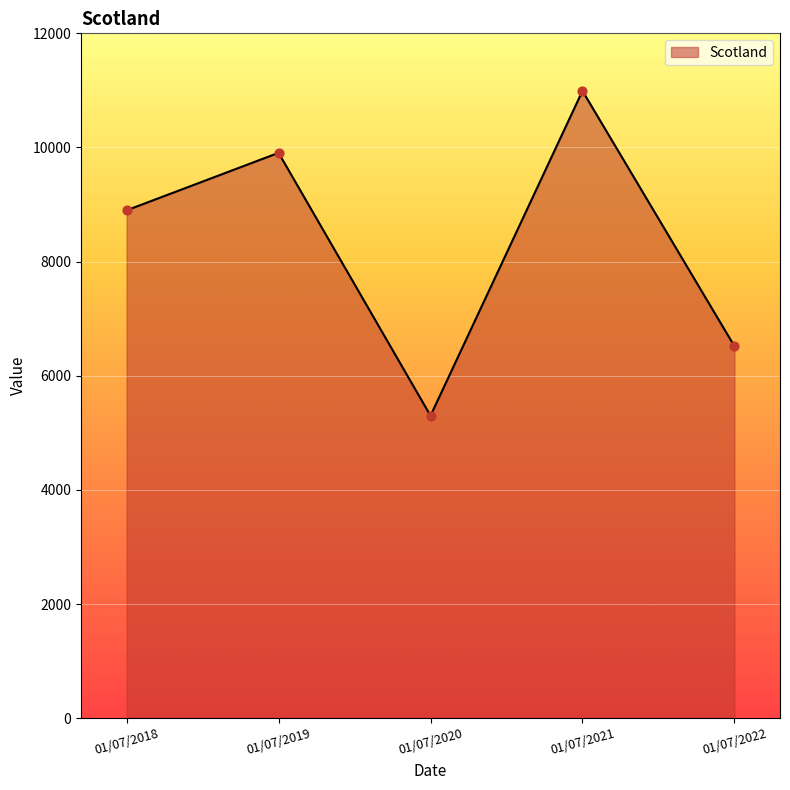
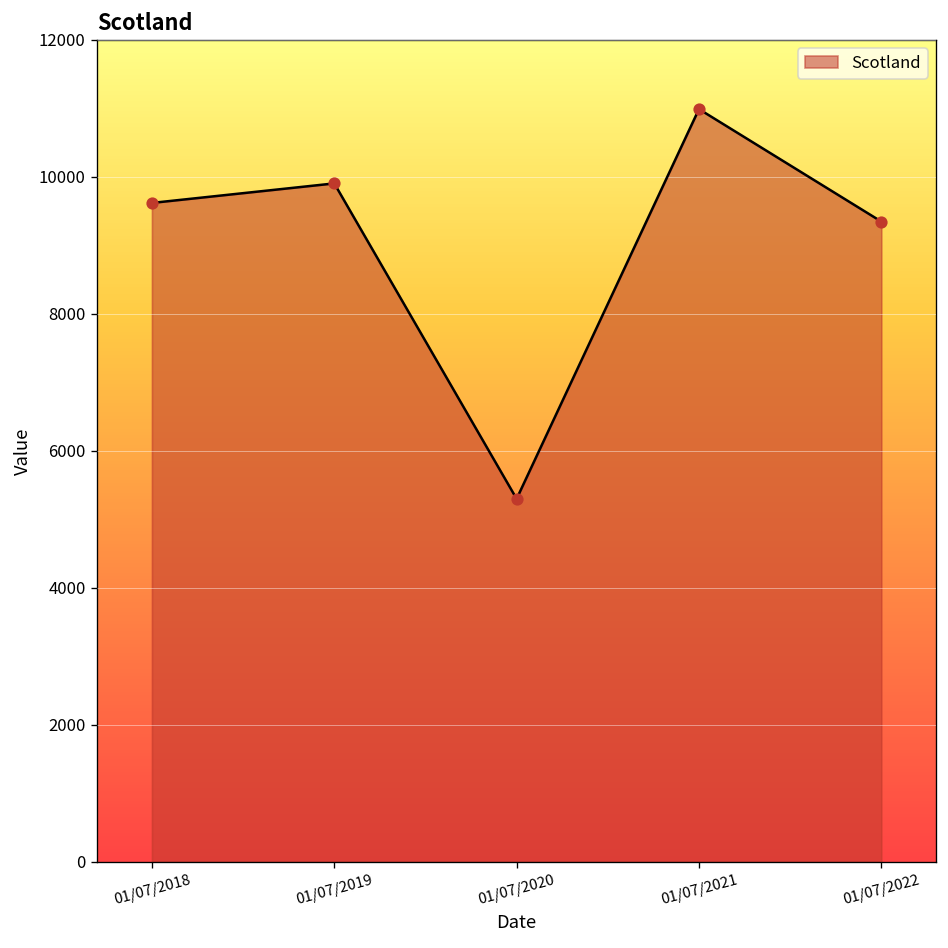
  {
-   "01/07/2018": 8900,
+   "01/07/2018": 9600,
    "01/07/2019": 9900,
    "01/07/2020": 5300,
    "01/07/2021": 11000,
-   "01/07/2022": 6500
+   "01/07/2022": 9300
  }
